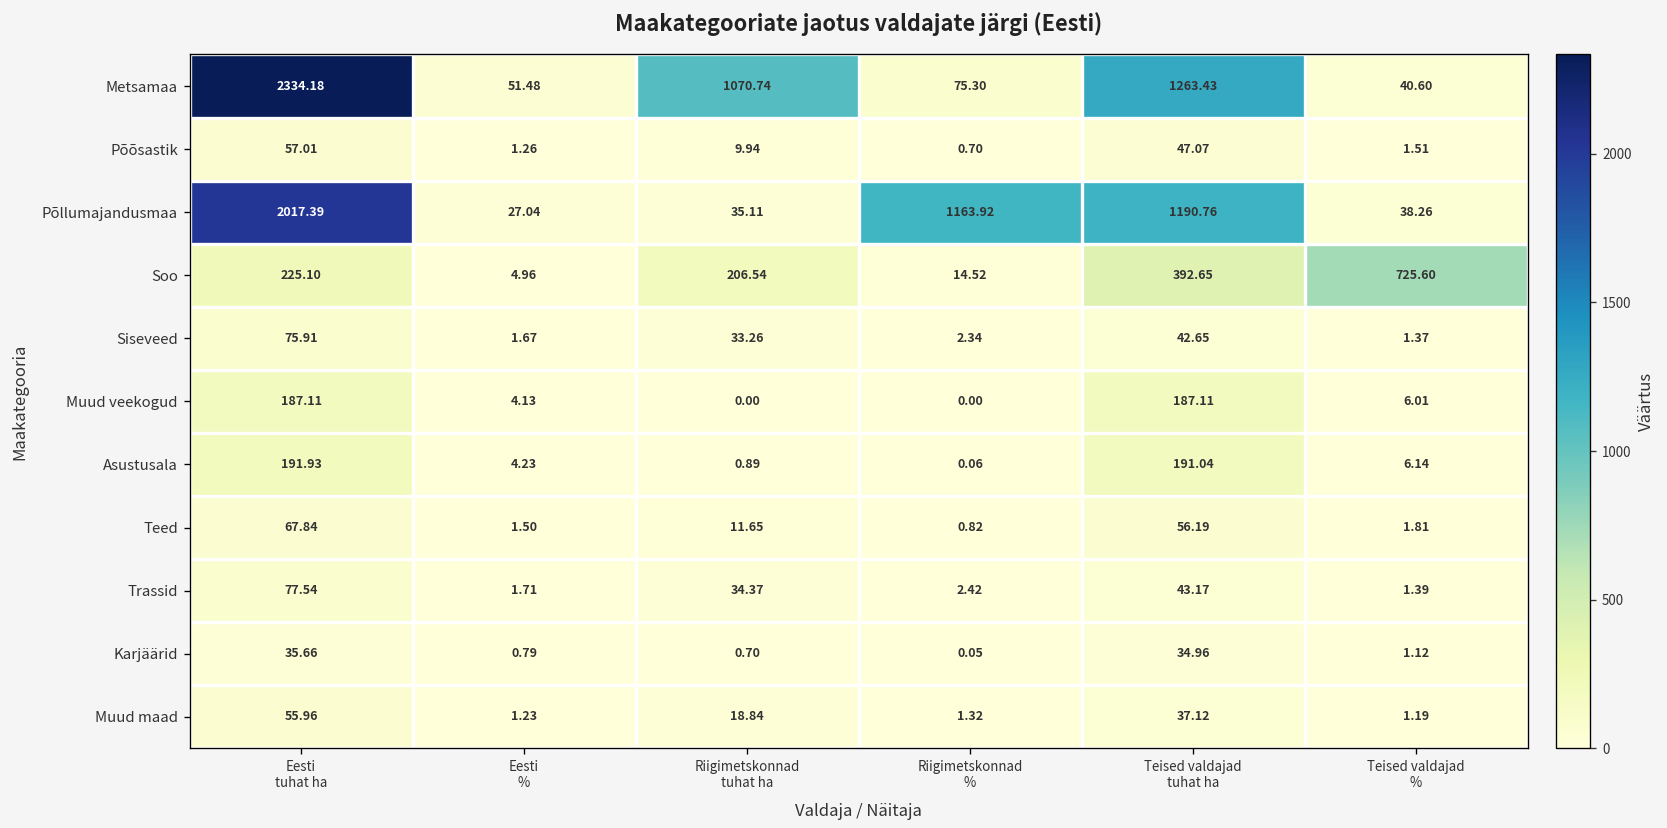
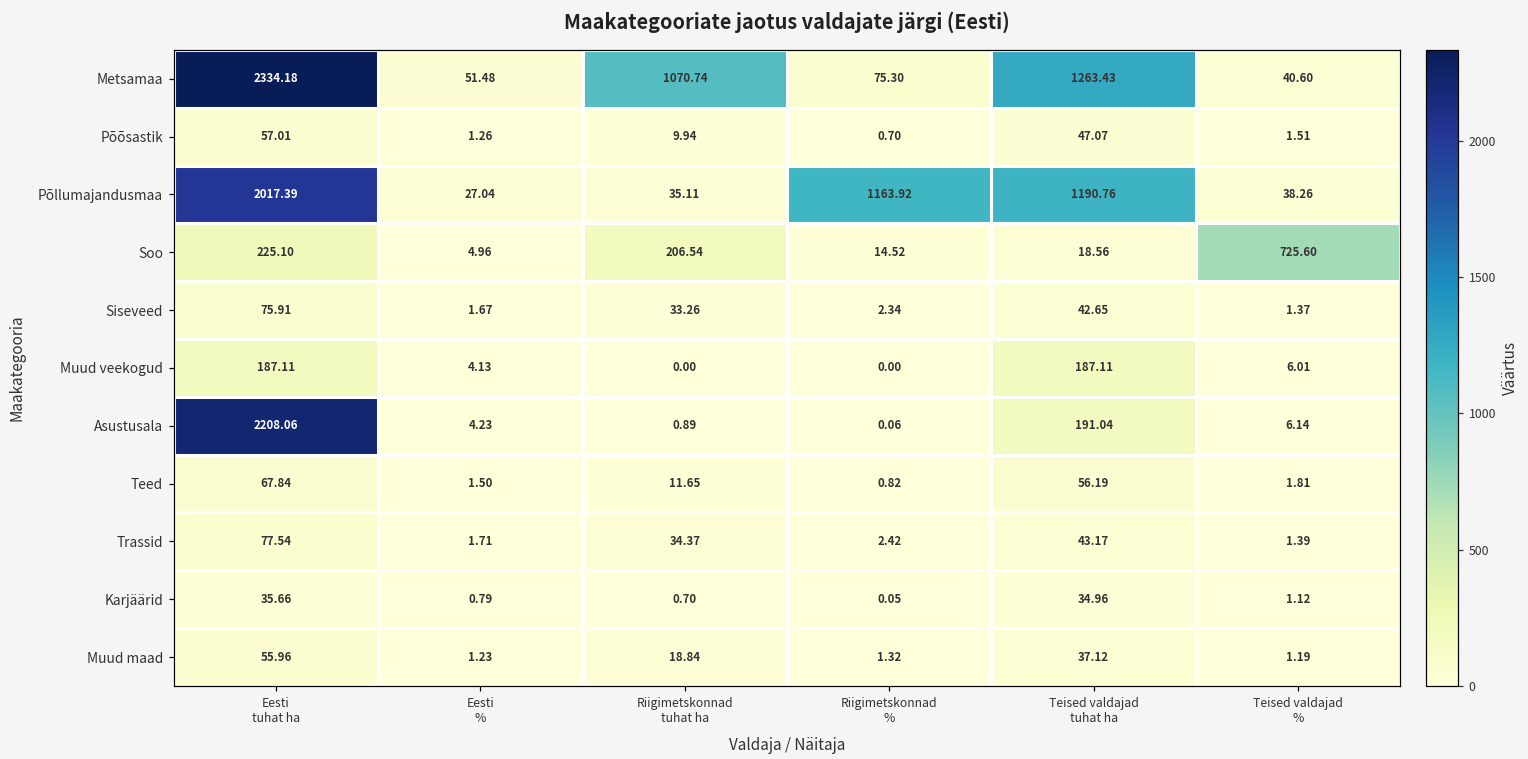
  {
    "Metsamaa": {
      "Eesti tuhat ha": 2334.18,
      "Eesti %": 51.48,
      "Riigimetskonnad tuhat ha": 1070.74,
      "Riigimetskonnad %": 75.30,
      "Teised valdajad tuhat ha": 1263.43,
      "Teised valdajad %": 40.60
    },
    "Põõsastik": {
      "Eesti tuhat ha": 57.01,
      "Eesti %": 1.26,
      "Riigimetskonnad tuhat ha": 9.94,
      "Riigimetskonnad %": 0.70,
      "Teised valdajad tuhat ha": 47.07,
      "Teised valdajad %": 1.51
    },
    "Põllumajandusmaa": {
      "Eesti tuhat ha": 2017.39,
      "Eesti %": 27.04,
      "Riigimetskonnad tuhat ha": 35.11,
      "Riigimetskonnad %": 1163.92,
      "Teised valdajad tuhat ha": 1190.76,
      "Teised valdajad %": 38.26
    },
    "Soo": {
      "Eesti tuhat ha": 225.10,
      "Eesti %": 4.96,
      "Riigimetskonnad tuhat ha": 206.54,
      "Riigimetskonnad %": 14.52,
-     "Teised valdajad tuhat ha": 392.65,
+     "Teised valdajad tuhat ha": 18.56,
      "Teised valdajad %": 725.60
    },
    "Siseveed": {
      "Eesti tuhat ha": 75.91,
      "Eesti %": 1.67,
      "Riigimetskonnad tuhat ha": 33.26,
      "Riigimetskonnad %": 2.34,
      "Teised valdajad tuhat ha": 42.65,
      "Teised valdajad %": 1.37
    },
    "Muud veekogud": {
      "Eesti tuhat ha": 187.11,
      "Eesti %": 4.13,
      "Riigimetskonnad tuhat ha": 0.00,
      "Riigimetskonnad %": 0.00,
      "Teised valdajad tuhat ha": 187.11,
      "Teised valdajad %": 6.01
    },
    "Asustusala": {
-     "Eesti tuhat ha": 191.93,
+     "Eesti tuhat ha": 2208.06,
      "Eesti %": 4.23,
      "Riigimetskonnad tuhat ha": 0.89,
      "Riigimetskonnad %": 0.06,
      "Teised valdajad tuhat ha": 191.04,
      "Teised valdajad %": 6.14
    },
    "Teed": {
      "Eesti tuhat ha": 67.84,
      "Eesti %": 1.50,
      "Riigimetskonnad tuhat ha": 11.65,
      "Riigimetskonnad %": 0.82,
      "Teised valdajad tuhat ha": 56.19,
      "Teised valdajad %": 1.81
    },
    "Trassid": {
      "Eesti tuhat ha": 77.54,
      "Eesti %": 1.71,
      "Riigimetskonnad tuhat ha": 34.37,
      "Riigimetskonnad %": 2.42,
      "Teised valdajad tuhat ha": 43.17,
      "Teised valdajad %": 1.39
    },
    "Karjäärid": {
      "Eesti tuhat ha": 35.66,
      "Eesti %": 0.79,
      "Riigimetskonnad tuhat ha": 0.70,
      "Riigimetskonnad %": 0.05,
      "Teised valdajad tuhat ha": 34.96,
      "Teised valdajad %": 1.12
    },
    "Muud maad": {
      "Eesti tuhat ha": 55.96,
      "Eesti %": 1.23,
      "Riigimetskonnad tuhat ha": 18.84,
      "Riigimetskonnad %": 1.32,
      "Teised valdajad tuhat ha": 37.12,
      "Teised valdajad %": 1.19
    }
  }
